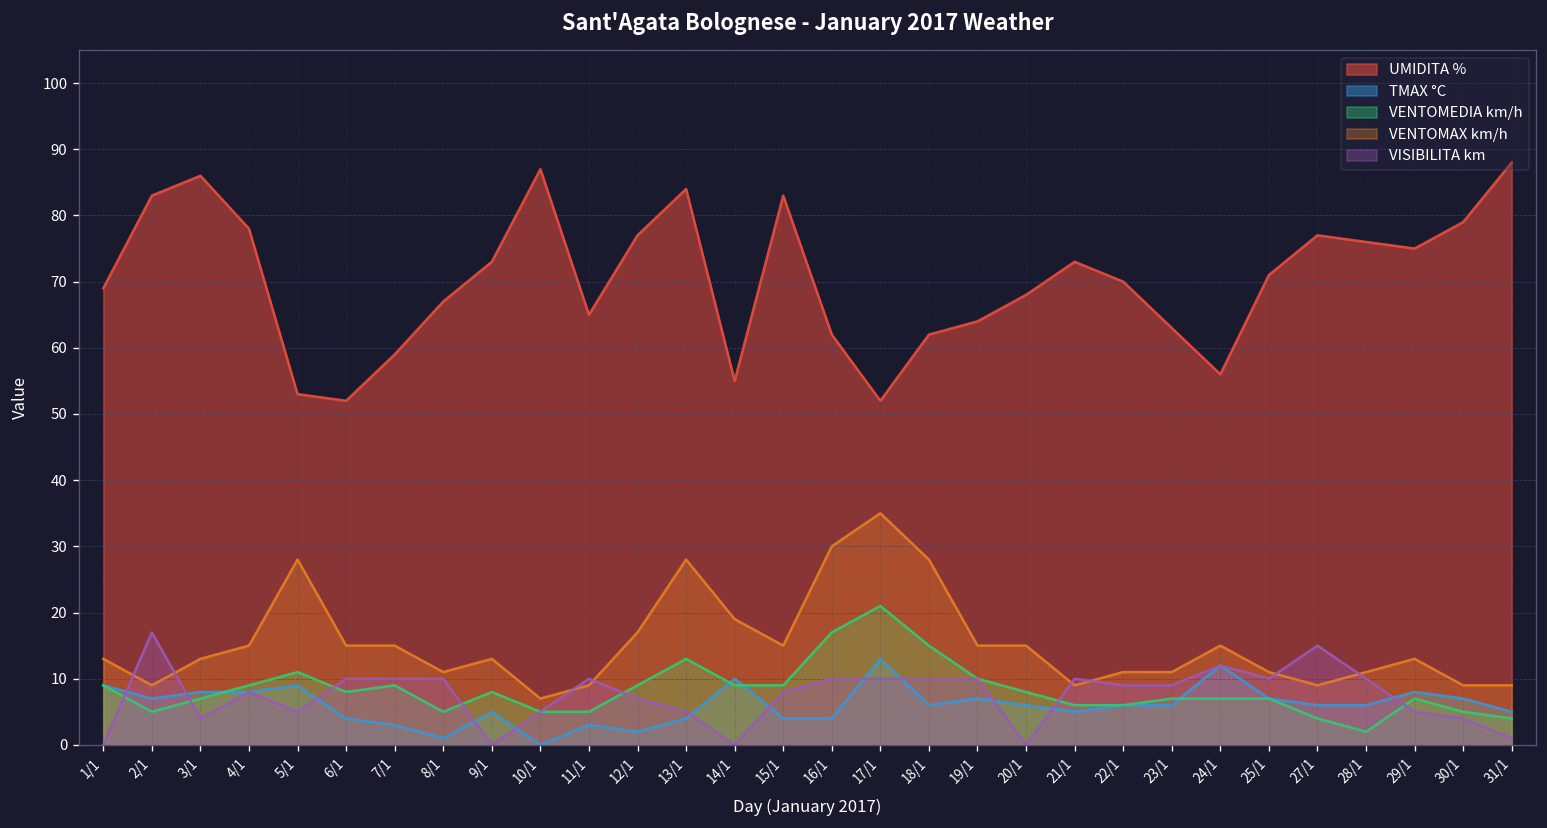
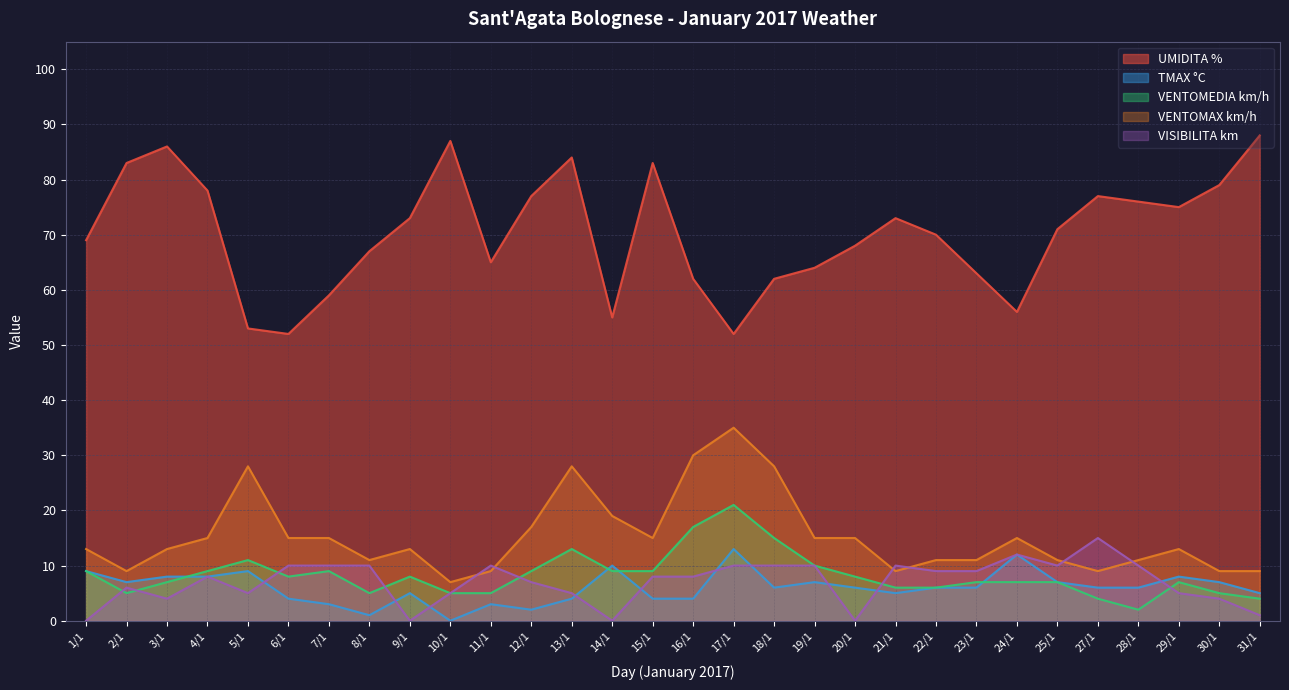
  {
    "TMAX °C": {
      "2/1": 7,
      "3/1": 8,
      "5/1": 9,
      "6/1": 4,
      "7/1": 3,
      "8/1": 1,
      "9/1": 5,
      "10/1": 0,
      "11/1": 3,
      "12/1": 2,
      "13/1": 4,
      "14/1": 10,
      "15/1": 4,
      "16/1": 4,
      "17/1": 13,
      "18/1": 6,
      "19/1": 7,
      "20/1": 6,
      "21/1": 5,
      "23/1": 6,
      "27/1": 6,
      "28/1": 6,
      "29/1": 8,
      "30/1": 7,
      "31/1": 5
    },
    "VENTOMEDIA km/h": {
      "2/1": 5,
      "3/1": 7,
      "4/1": 9,
      "5/1": 11,
      "6/1": 8,
      "7/1": 9,
      "8/1": 5,
      "9/1": 8,
      "11/1": 5,
      "12/1": 9,
      "13/1": 13,
      "14/1": 9,
      "15/1": 9,
      "16/1": 17,
      "17/1": 21,
      "18/1": 15,
      "20/1": 8,
      "21/1": 6,
      "23/1": 7,
      "24/1": 7,
      "27/1": 4,
      "28/1": 2,
      "29/1": 7,
      "30/1": 5,
      "31/1": 4
    },
    "VISIBILITA km": {
      "1/1": 0,
-     "2/1": 17,
+     "2/1": 6,
      "3/1": 4,
      "5/1": 5,
      "6/1": 10,
      "7/1": 10,
      "8/1": 10,
      "9/1": 0,
      "11/1": 10,
      "12/1": 7,
      "13/1": 5,
      "14/1": 0,
      "15/1": 8,
-     "16/1": 10,
+     "16/1": 8,
      "17/1": 10,
      "18/1": 10,
      "20/1": 0,
      "21/1": 10,
      "22/1": 9,
      "23/1": 9,
      "25/1": 10,
      "27/1": 15,
      "28/1": 10,
      "29/1": 5,
      "30/1": 4,
      "31/1": 1
    }
  }
